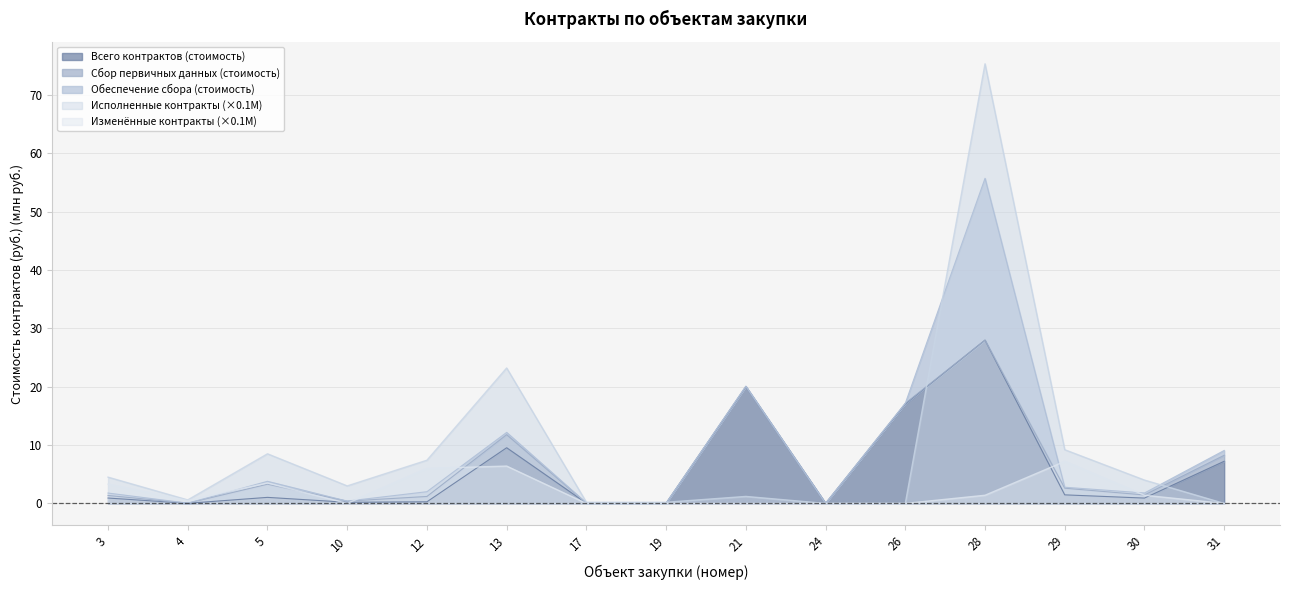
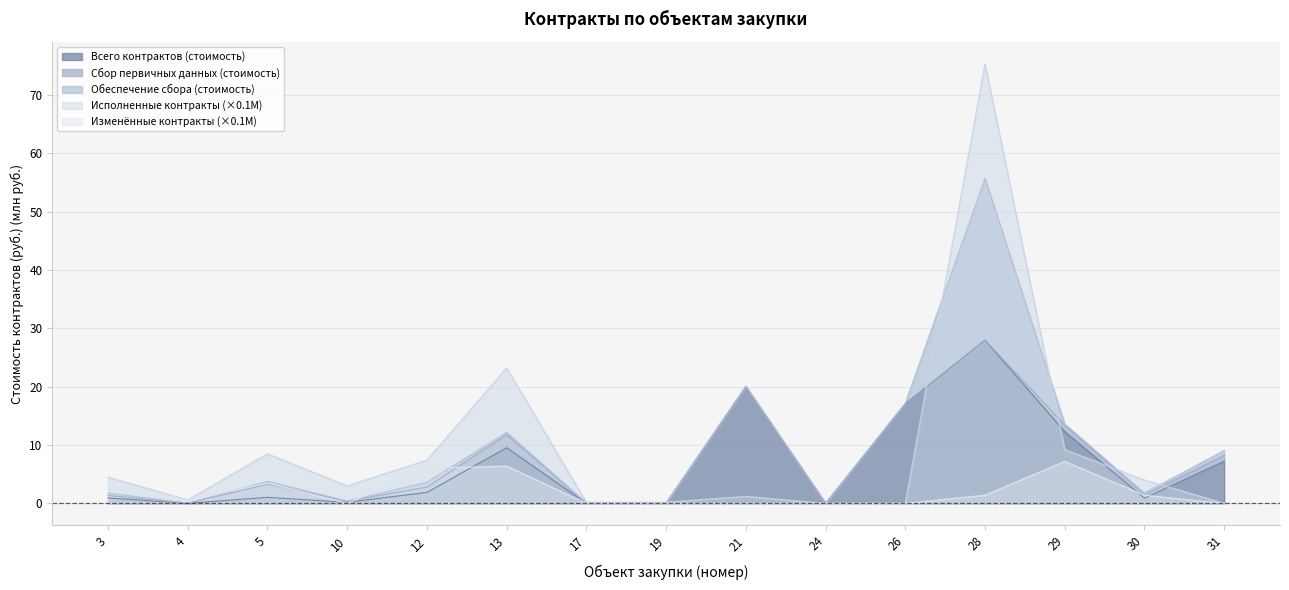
  {
    "Всего контрактов (стоимость)": {
      "5": 1,
-     "12": 0,
+     "12": 2,
      "13": 10,
-     "29": 1,
+     "29": 12,
      "30": 1,
      "31": 7
    }
  }
